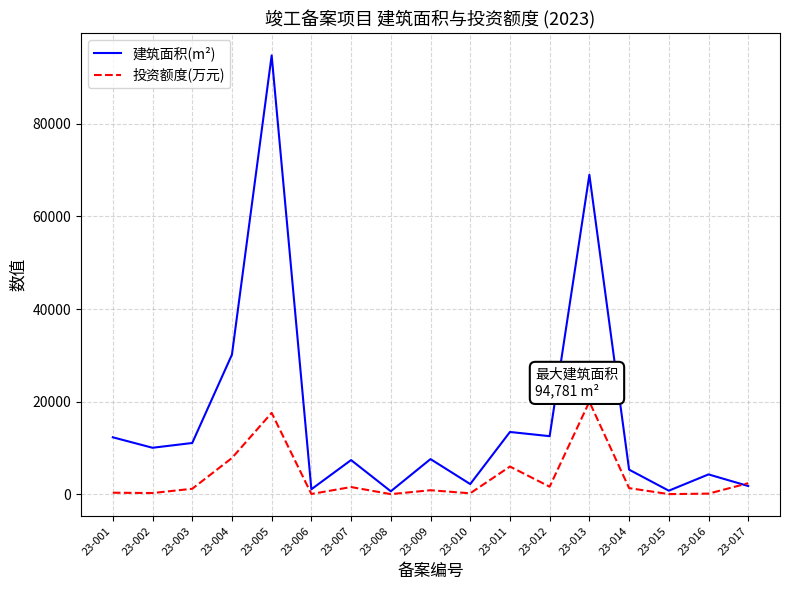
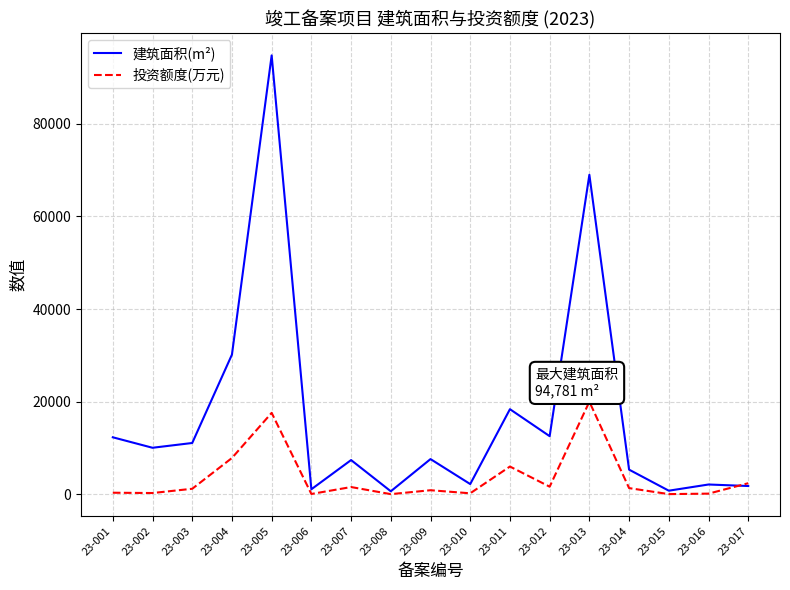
  {
    "建筑面积(m²)": {
      "23-001": 12000,
      "23-002": 10000,
      "23-003": 11000,
      "23-004": 30000,
      "23-005": 95000,
      "23-006": 1000,
      "23-007": 7000,
      "23-008": 1000,
      "23-009": 8000,
      "23-010": 2000,
-     "23-011": 13000,
+     "23-011": 18000,
      "23-012": 13000,
      "23-013": 69000,
      "23-014": 5000,
      "23-015": 1000,
-     "23-016": 4000,
+     "23-016": 2000,
      "23-017": 2000
    },
    "投资额度(万元)": {
      "23-001": 0,
      "23-002": 0,
      "23-003": 1000,
      "23-004": 8000,
      "23-005": 18000,
      "23-006": 0,
      "23-007": 2000,
      "23-008": 0,
      "23-009": 1000,
      "23-010": 0,
      "23-011": 6000,
      "23-012": 2000,
      "23-014": 1000,
      "23-015": 0,
      "23-016": 0,
      "23-017": 2000
    }
  }
